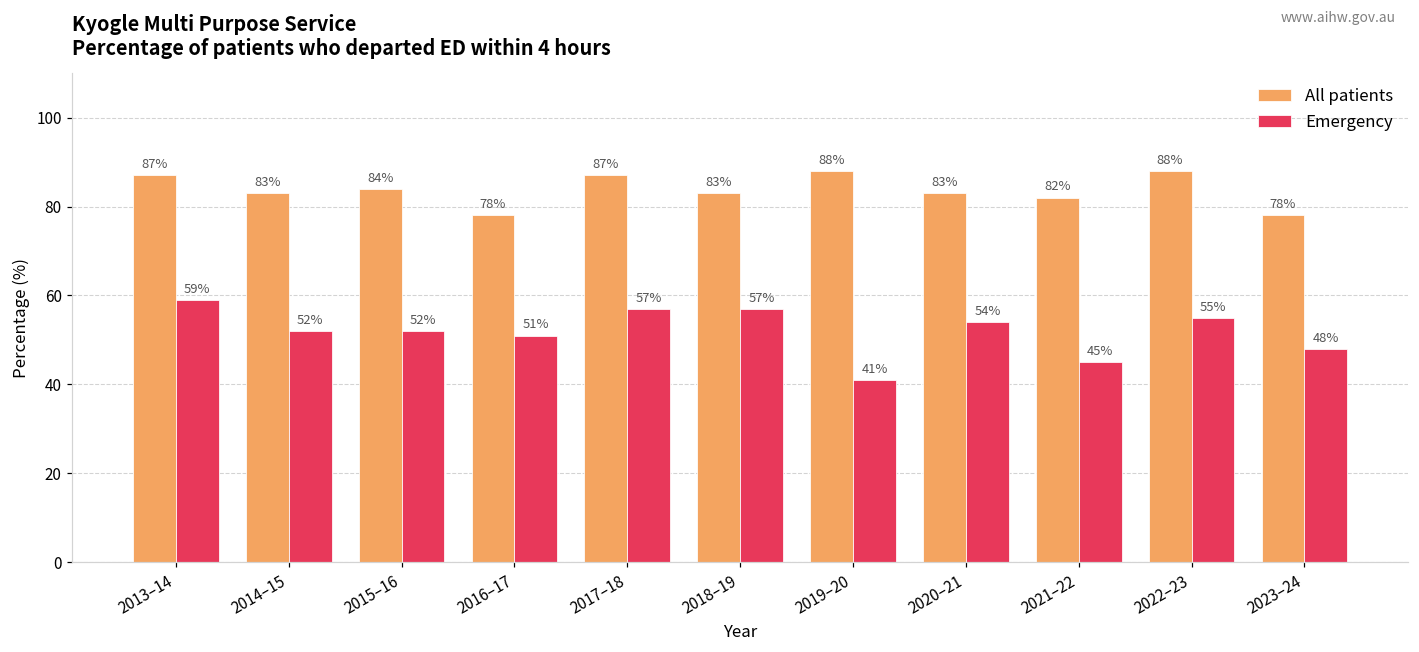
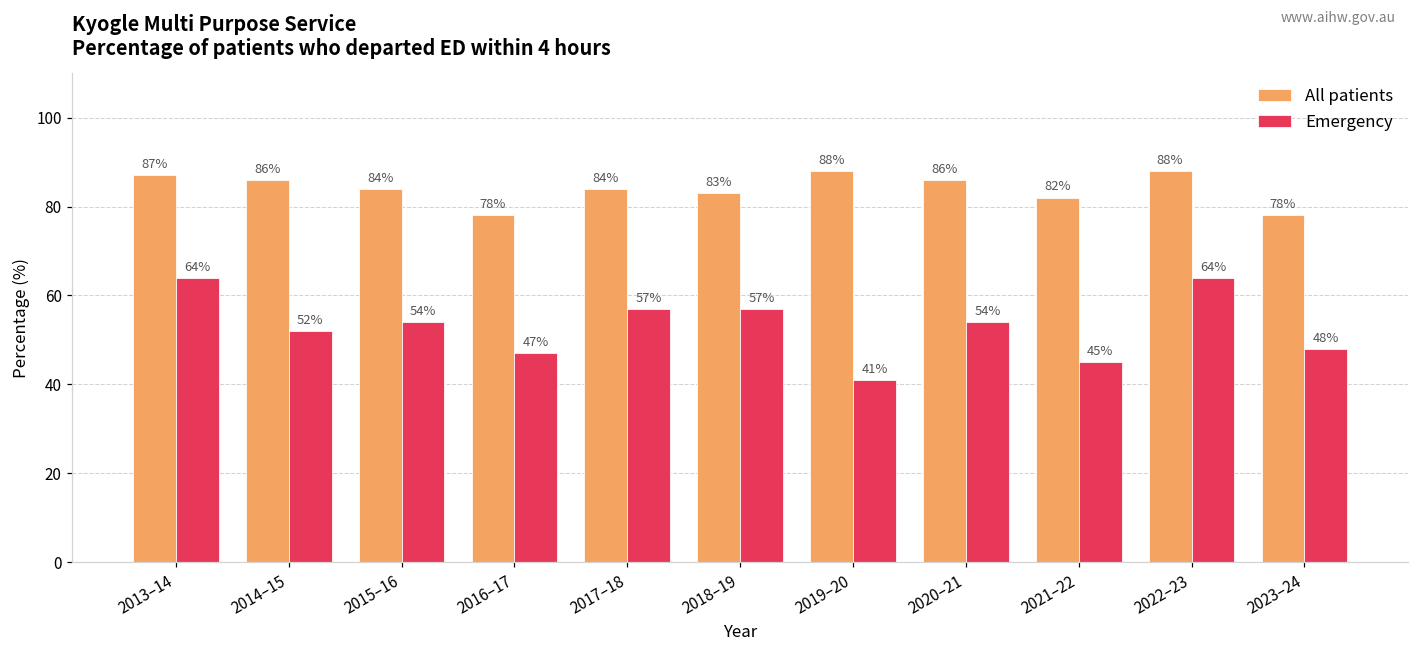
  {
    "All patients": {
      "2013–14": "87%",
-     "2014–15": "83%",
+     "2014–15": "86%",
      "2015–16": "84%",
      "2016–17": "78%",
-     "2017–18": "87%",
+     "2017–18": "84%",
      "2018–19": "83%",
      "2019–20": "88%",
-     "2020–21": "83%",
+     "2020–21": "86%",
      "2021–22": "82%",
      "2022–23": "88%",
      "2023–24": "78%"
    },
    "Emergency": {
-     "2013–14": "59%",
+     "2013–14": "64%",
      "2014–15": "52%",
-     "2015–16": "52%",
-     "2016–17": "51%",
+     "2015–16": "54%",
+     "2016–17": "47%",
      "2017–18": "57%",
      "2018–19": "57%",
      "2019–20": "41%",
      "2020–21": "54%",
      "2021–22": "45%",
-     "2022–23": "55%",
+     "2022–23": "64%",
      "2023–24": "48%"
    }
  }
